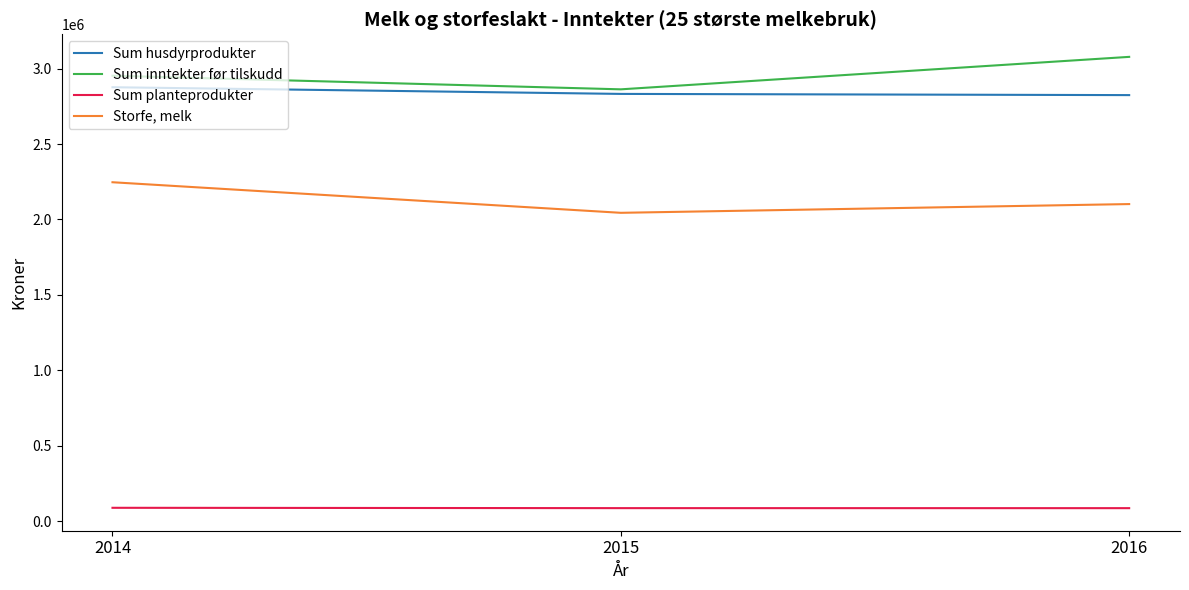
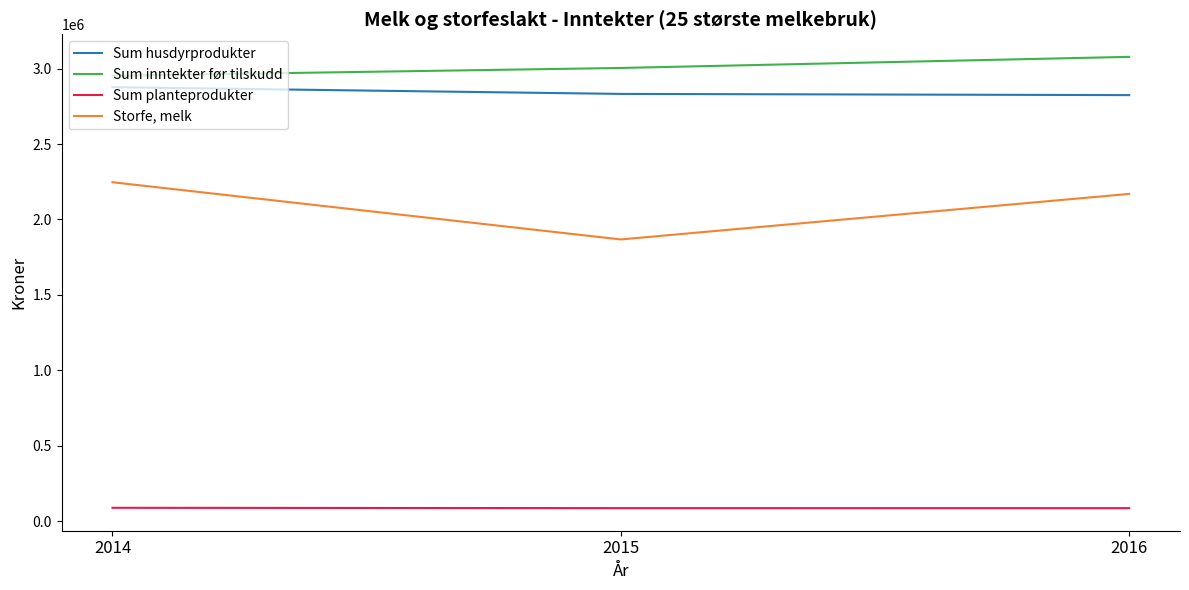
  {
    "Sum husdyrprodukter": {
      "2015": 2830000,
      "2016": 2820000
    },
    "Sum inntekter før tilskudd": {
-     "2015": 2860000,
+     "2015": 3000000,
      "2016": 3080000
    },
    "Sum planteprodukter": {
      "2014": 90000,
      "2015": 90000,
      "2016": 90000
    },
    "Storfe, melk": {
      "2014": 2250000,
-     "2015": 2040000,
-     "2016": 2100000
+     "2015": 1870000,
+     "2016": 2170000
    }
  }
